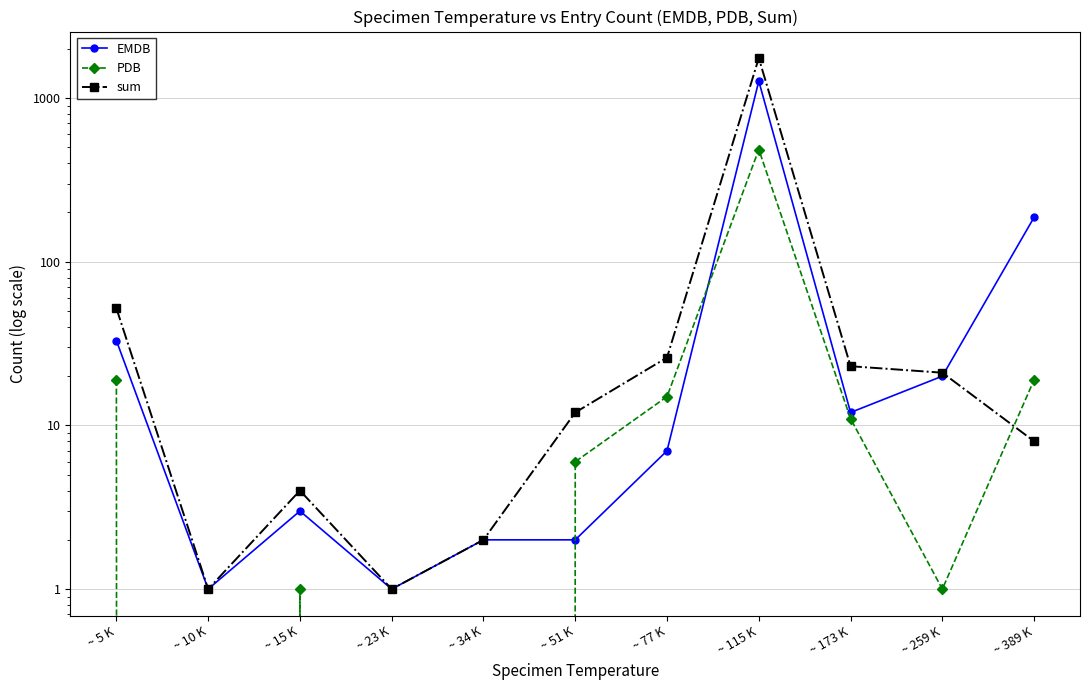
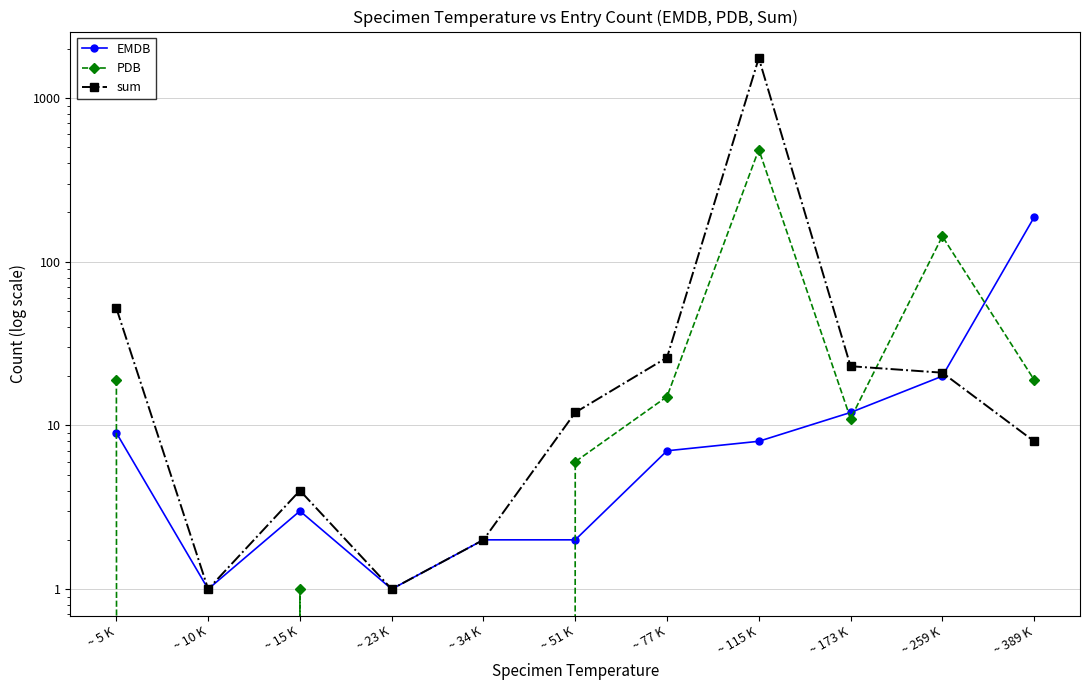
  {
    "EMDB": {
-     "~ 5 K": 33,
+     "~ 5 K": 9,
      "~ 15 K": 3,
      "~ 51 K": 2,
      "~ 77 K": 7,
-     "~ 115 K": 1300,
+     "~ 115 K": 8,
      "~ 173 K": 12,
      "~ 259 K": 20,
      "~ 389 K": 190
    },
    "PDB": {
      "~ 5 K": 19,
      "~ 15 K": 1,
      "~ 51 K": 6,
      "~ 77 K": 15,
      "~ 115 K": 490,
      "~ 173 K": 11,
-     "~ 259 K": 1,
+     "~ 259 K": 140,
      "~ 389 K": 19
    },
    "sum": {
      "~ 5 K": 52,
      "~ 15 K": 4,
      "~ 51 K": 12,
      "~ 77 K": 26,
      "~ 115 K": 1800,
      "~ 173 K": 23,
      "~ 259 K": 21,
      "~ 389 K": 8
    }
  }
